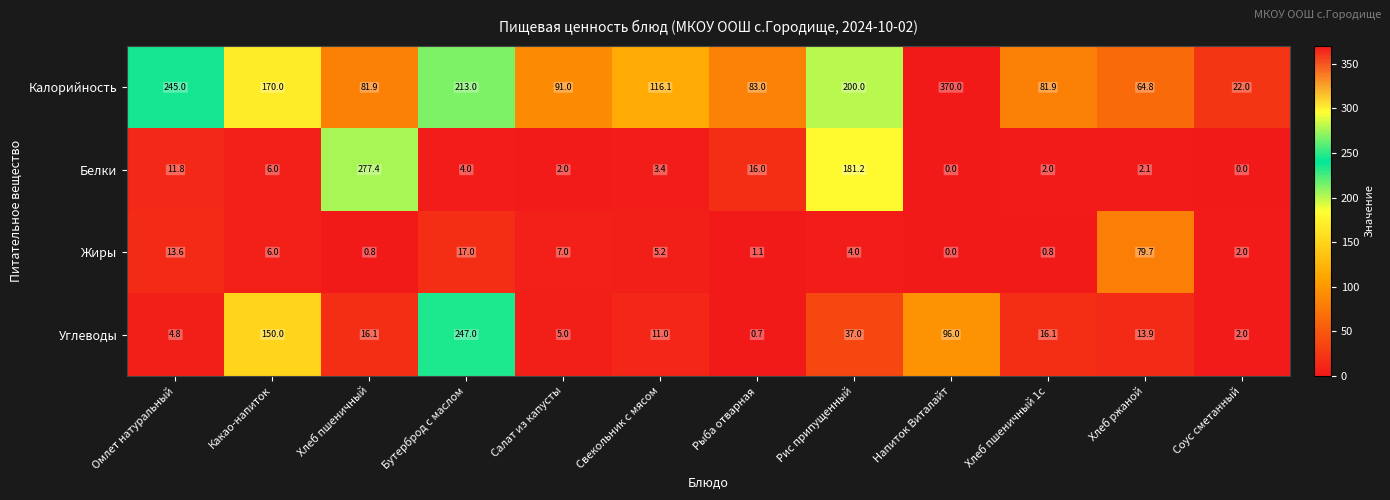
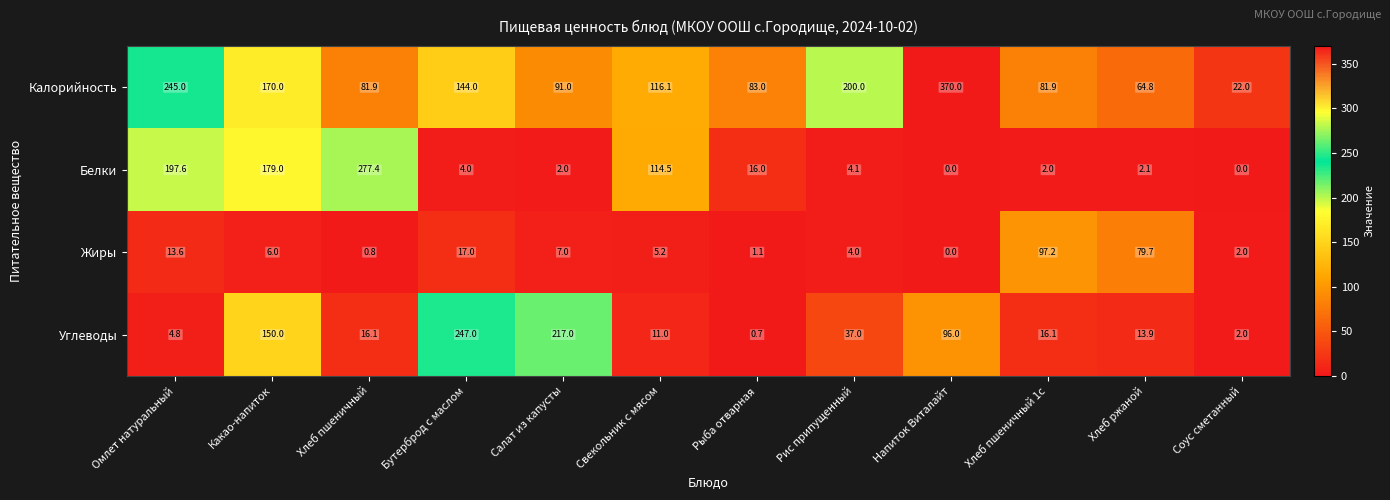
  {
    "Калорийность": {
-     "Бутерброд с маслом": 213.0
+     "Бутерброд с маслом": 144.0
    },
    "Белки": {
-     "Омлет натуральный": 11.8,
-     "Какао-напиток": 6.0,
-     "Свекольник с мясом": 3.4,
-     "Рис припущенный": 181.2
+     "Омлет натуральный": 197.6,
+     "Какао-напиток": 179.0,
+     "Свекольник с мясом": 114.5,
+     "Рис припущенный": 4.1
    },
    "Жиры": {
-     "Хлеб пшеничный 1с": 0.8
+     "Хлеб пшеничный 1с": 97.2
    },
    "Углеводы": {
-     "Салат из капусты": 5.0
+     "Салат из капусты": 217.0
    }
  }
